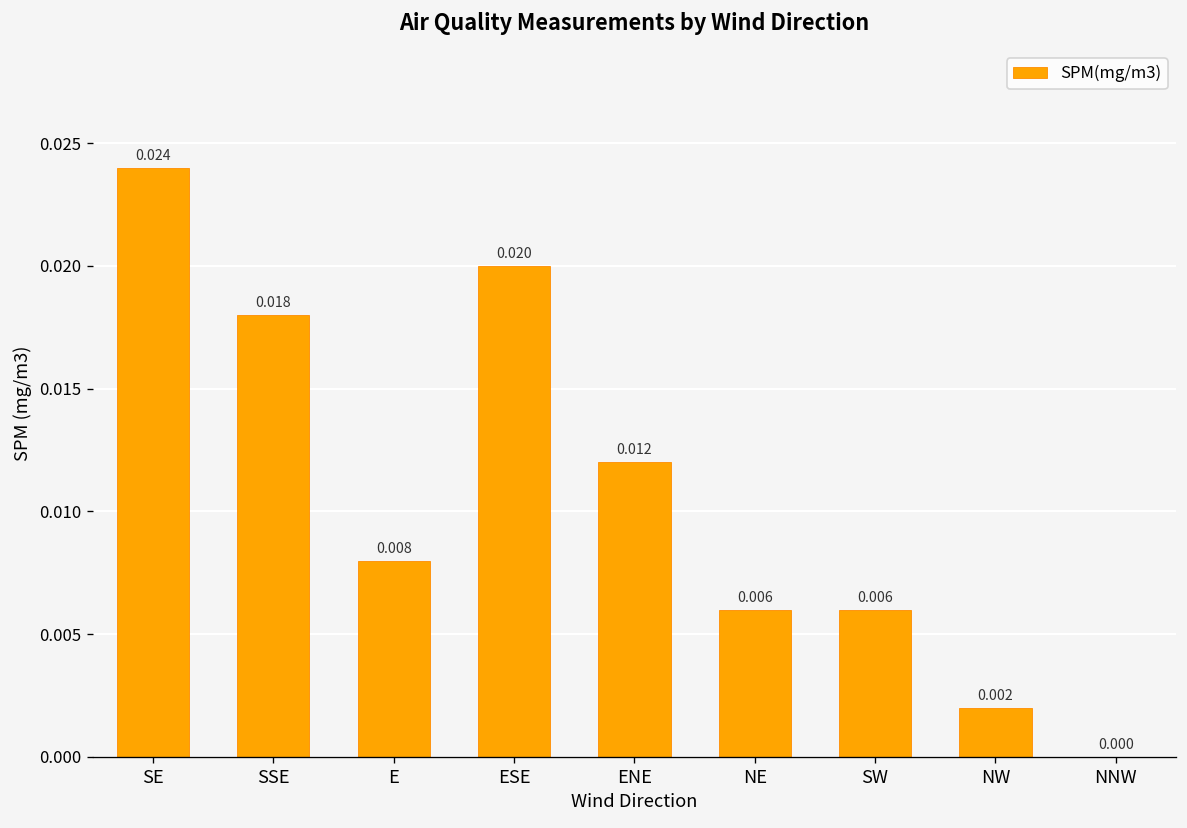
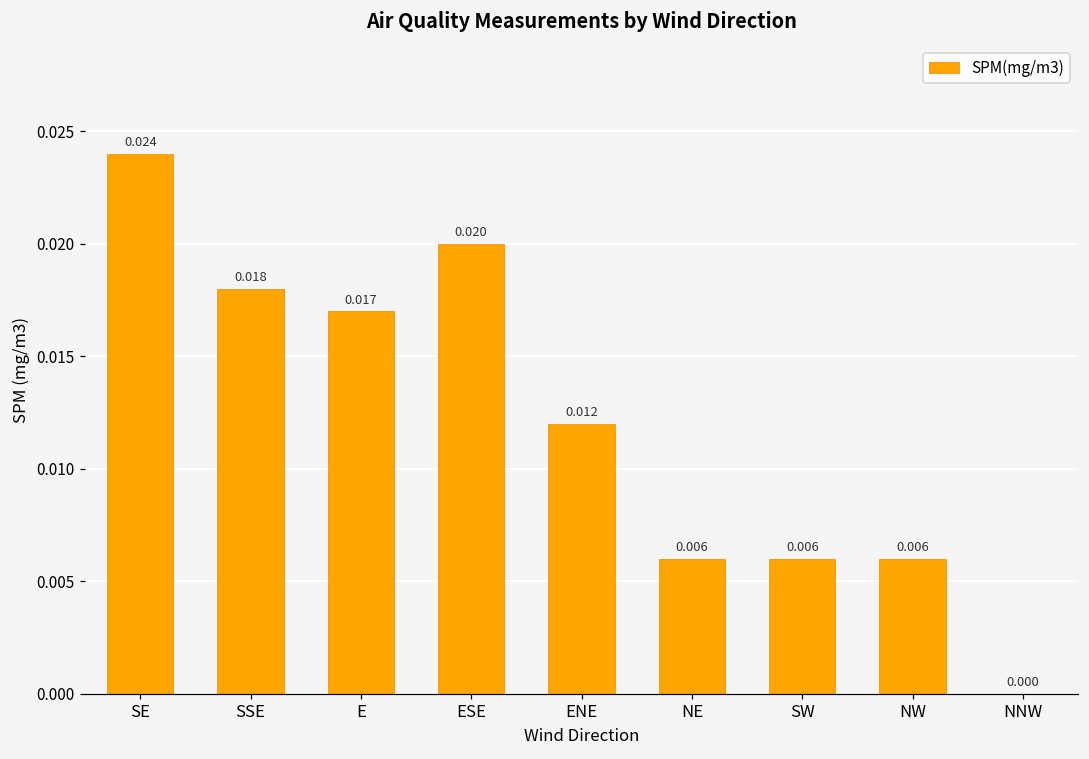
  {
    "SE": 0.024,
    "SSE": 0.018,
-   "E": 0.008,
+   "E": 0.017,
    "ESE": 0.020,
    "ENE": 0.012,
    "NE": 0.006,
    "SW": 0.006,
-   "NW": 0.002,
+   "NW": 0.006,
    "NNW": 0.000
  }
